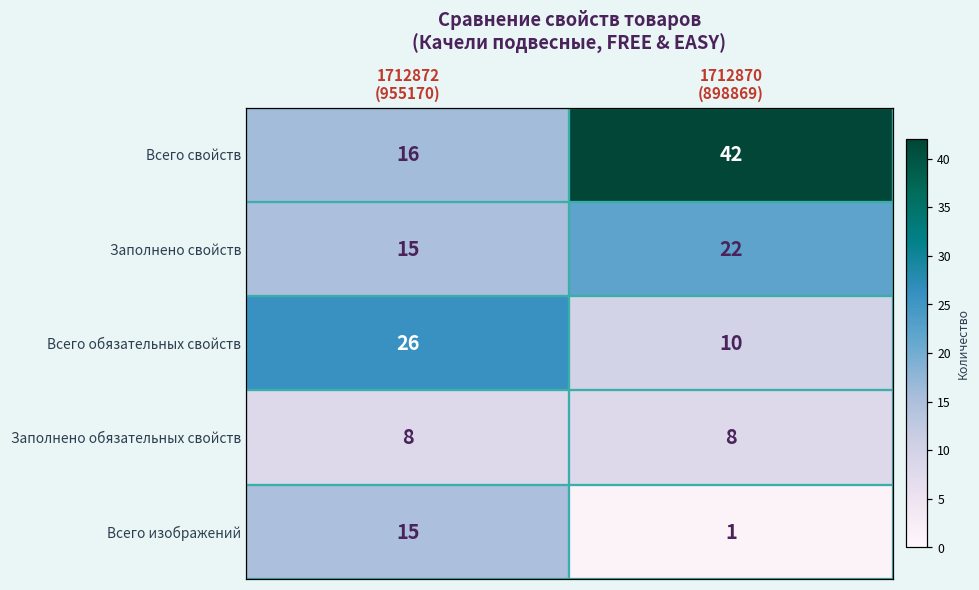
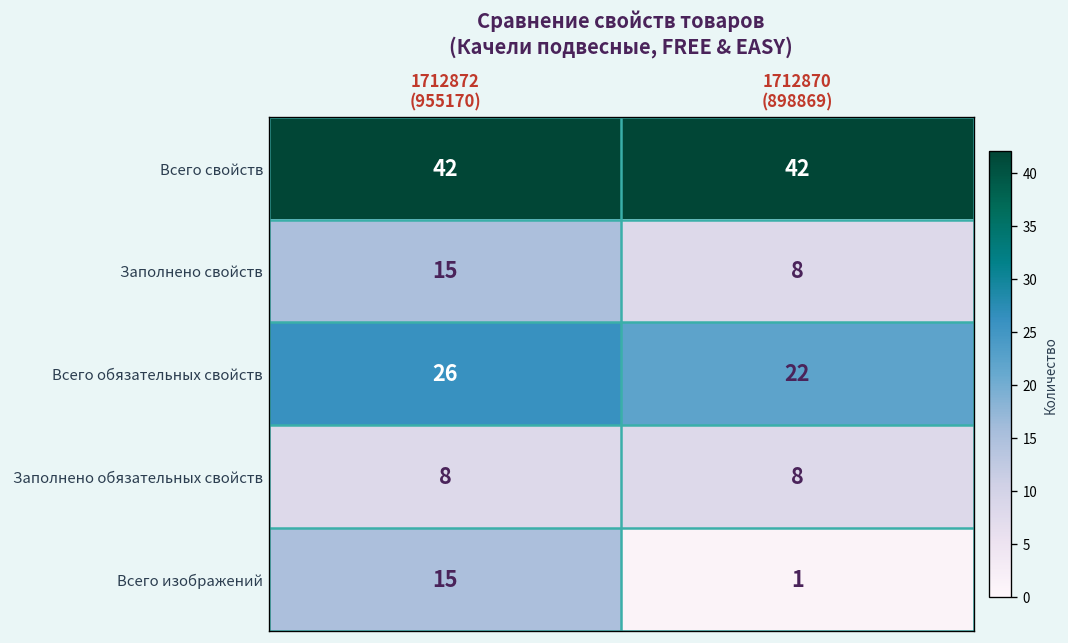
  {
    "Всего свойств": {
-     "1712872 (955170)": 16,
+     "1712872 (955170)": 42,
      "1712870 (898869)": 42
    },
    "Заполнено свойств": {
      "1712872 (955170)": 15,
-     "1712870 (898869)": 22
+     "1712870 (898869)": 8
    },
    "Всего обязательных свойств": {
      "1712872 (955170)": 26,
-     "1712870 (898869)": 10
+     "1712870 (898869)": 22
    },
    "Заполнено обязательных свойств": {
      "1712872 (955170)": 8,
      "1712870 (898869)": 8
    },
    "Всего изображений": {
      "1712872 (955170)": 15,
      "1712870 (898869)": 1
    }
  }
